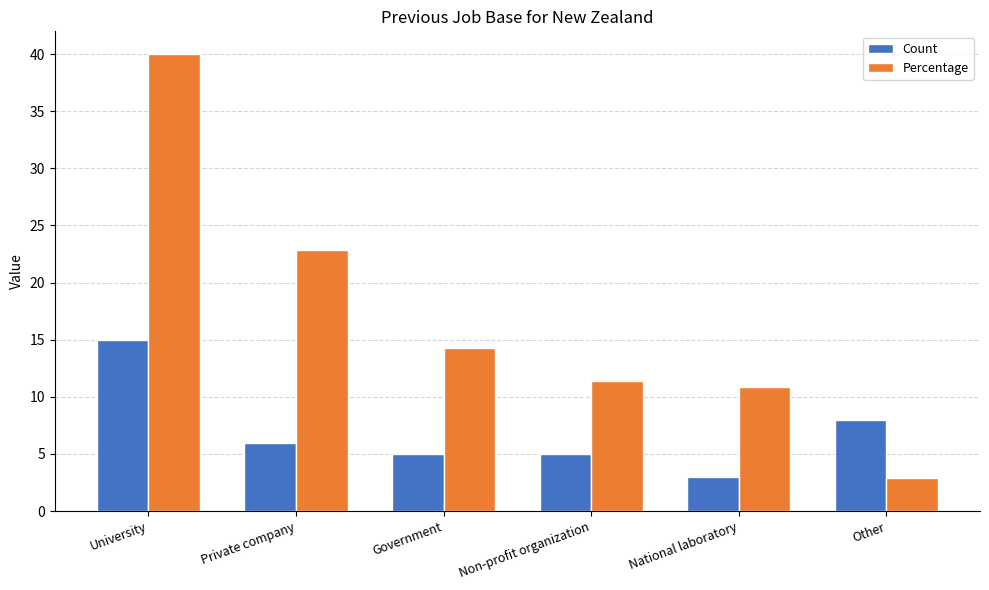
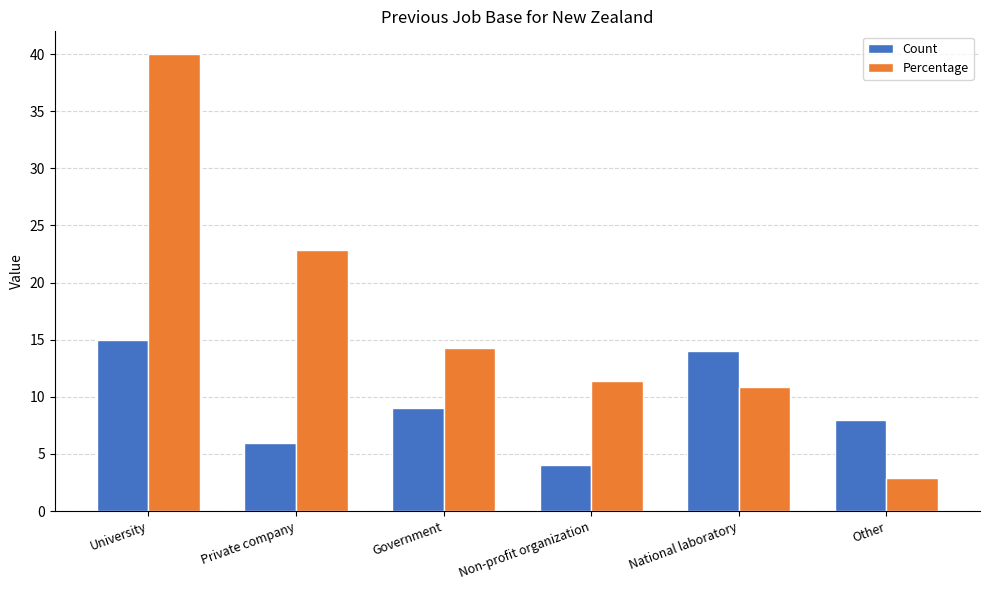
  {
    "Count": {
      "University": 15,
      "Private company": 6,
-     "Government": 5,
-     "Non-profit organization": 5,
-     "National laboratory": 3,
+     "Government": 9,
+     "Non-profit organization": 4,
+     "National laboratory": 14,
      "Other": 8
    },
    "Percentage": {
      "University": 40,
      "Private company": 23,
      "Government": 14.3,
      "Non-profit organization": 11.4,
      "National laboratory": 11,
      "Other": 3
    }
  }
